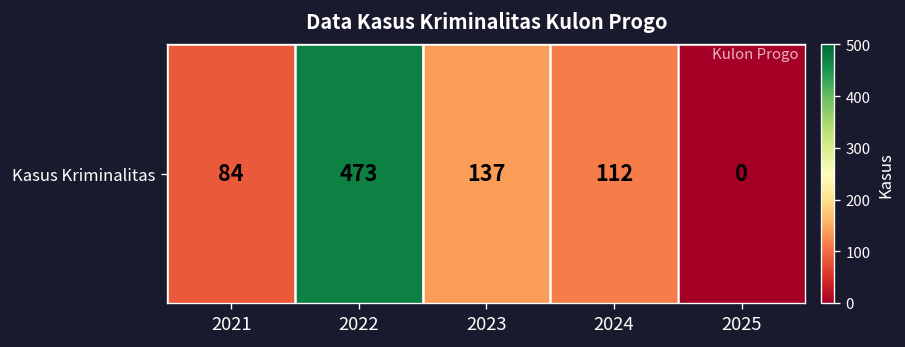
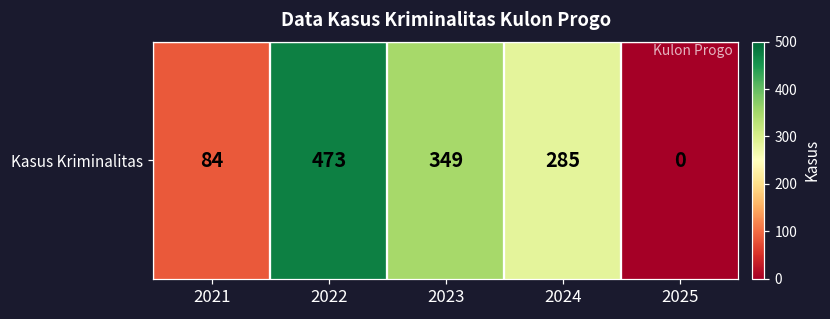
  {
    "Kasus Kriminalitas": {
      "2021": 84,
      "2022": 473,
-     "2023": 137,
-     "2024": 112
+     "2023": 349,
+     "2024": 285
    }
  }
